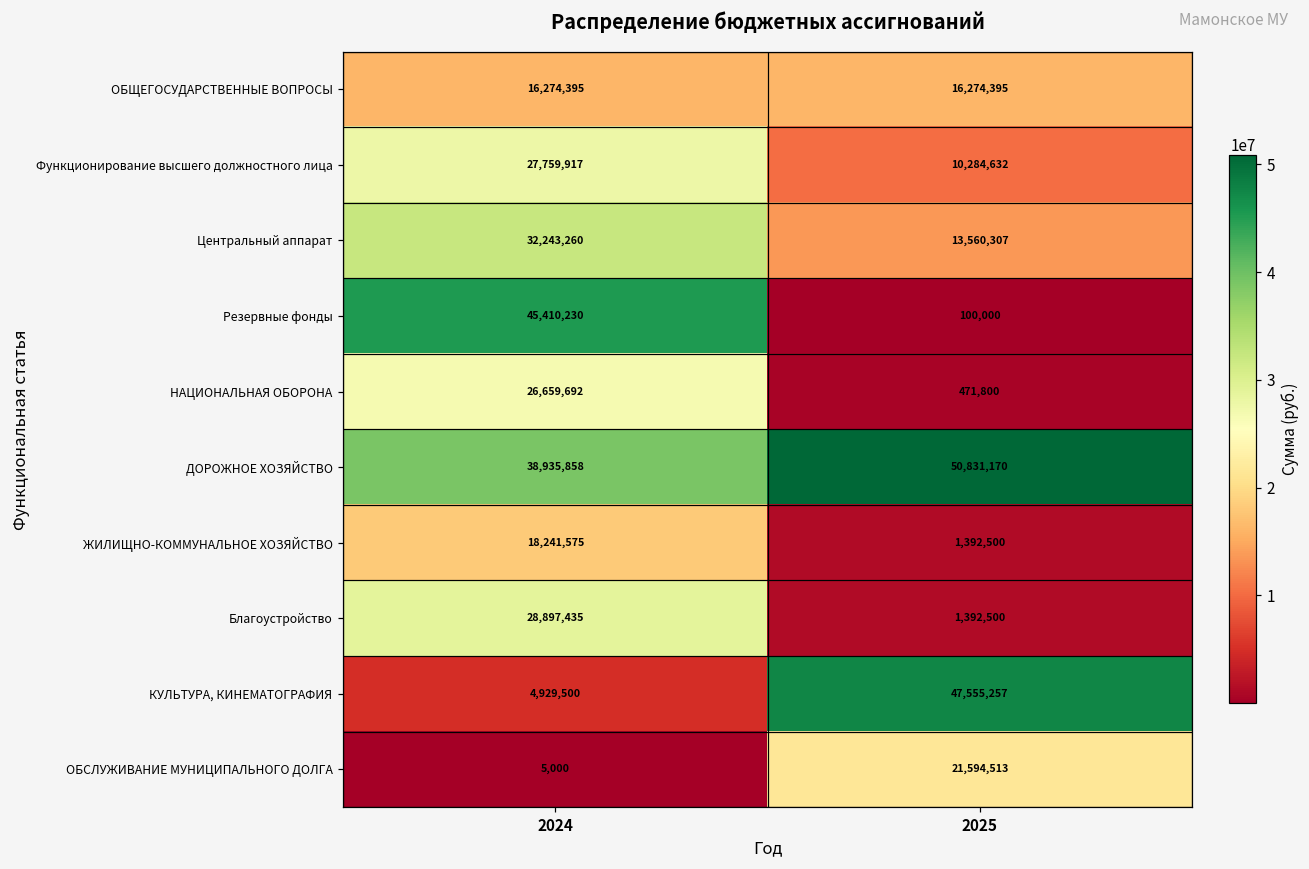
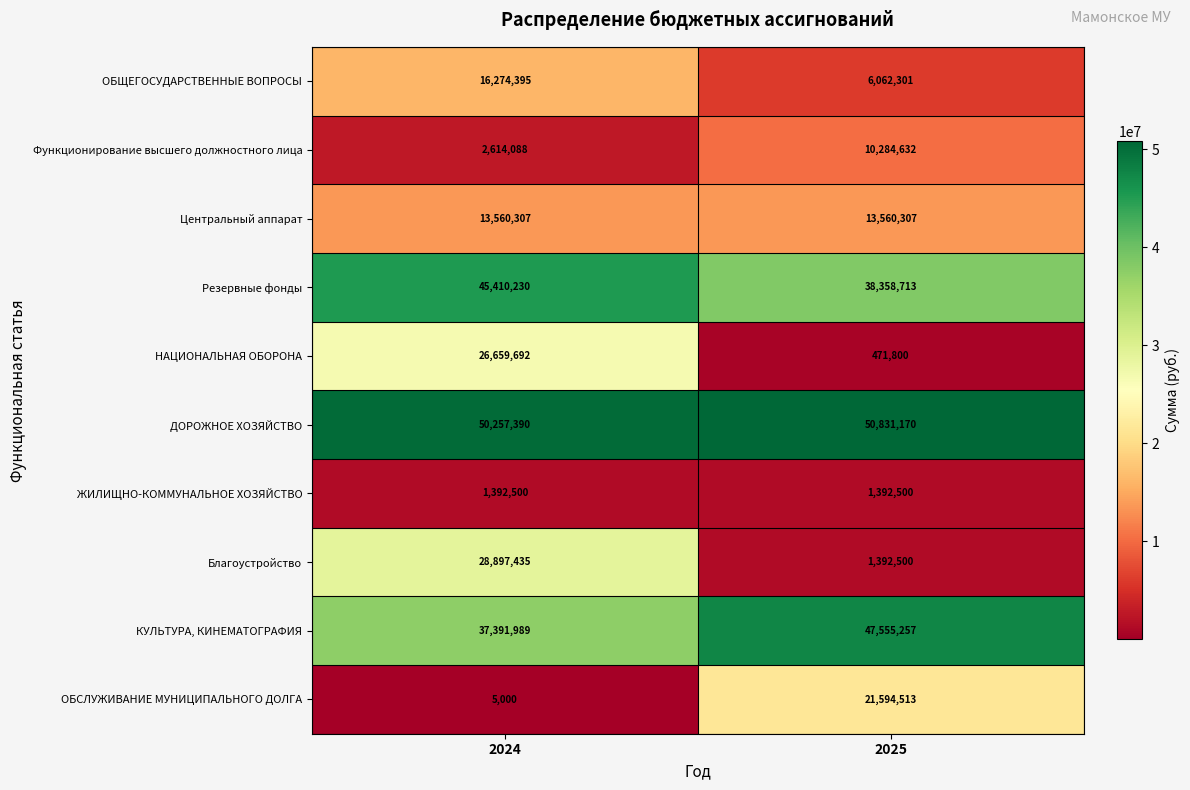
  {
    "ОБЩЕГОСУДАРСТВЕННЫЕ ВОПРОСЫ": {
      "2024": "16,274,395",
-     "2025": "16,274,395"
+     "2025": "6,062,301"
    },
    "Функционирование высшего должностного лица": {
-     "2024": "27,759,917",
+     "2024": "2,614,088",
      "2025": "10,284,632"
    },
    "Центральный аппарат": {
-     "2024": "32,243,260",
+     "2024": "13,560,307",
      "2025": "13,560,307"
    },
    "Резервные фонды": {
      "2024": "45,410,230",
-     "2025": "100,000"
+     "2025": "38,358,713"
    },
    "НАЦИОНАЛЬНАЯ ОБОРОНА": {
      "2024": "26,659,692",
      "2025": "471,800"
    },
    "ДОРОЖНОЕ ХОЗЯЙСТВО": {
-     "2024": "38,935,858",
+     "2024": "50,257,390",
      "2025": "50,831,170"
    },
    "ЖИЛИЩНО-КОММУНАЛЬНОЕ ХОЗЯЙСТВО": {
-     "2024": "18,241,575",
+     "2024": "1,392,500",
      "2025": "1,392,500"
    },
    "Благоустройство": {
      "2024": "28,897,435",
      "2025": "1,392,500"
    },
    "КУЛЬТУРА, КИНЕМАТОГРАФИЯ": {
-     "2024": "4,929,500",
+     "2024": "37,391,989",
      "2025": "47,555,257"
    },
    "ОБСЛУЖИВАНИЕ МУНИЦИПАЛЬНОГО ДОЛГА": {
      "2024": "5,000",
      "2025": "21,594,513"
    }
  }
